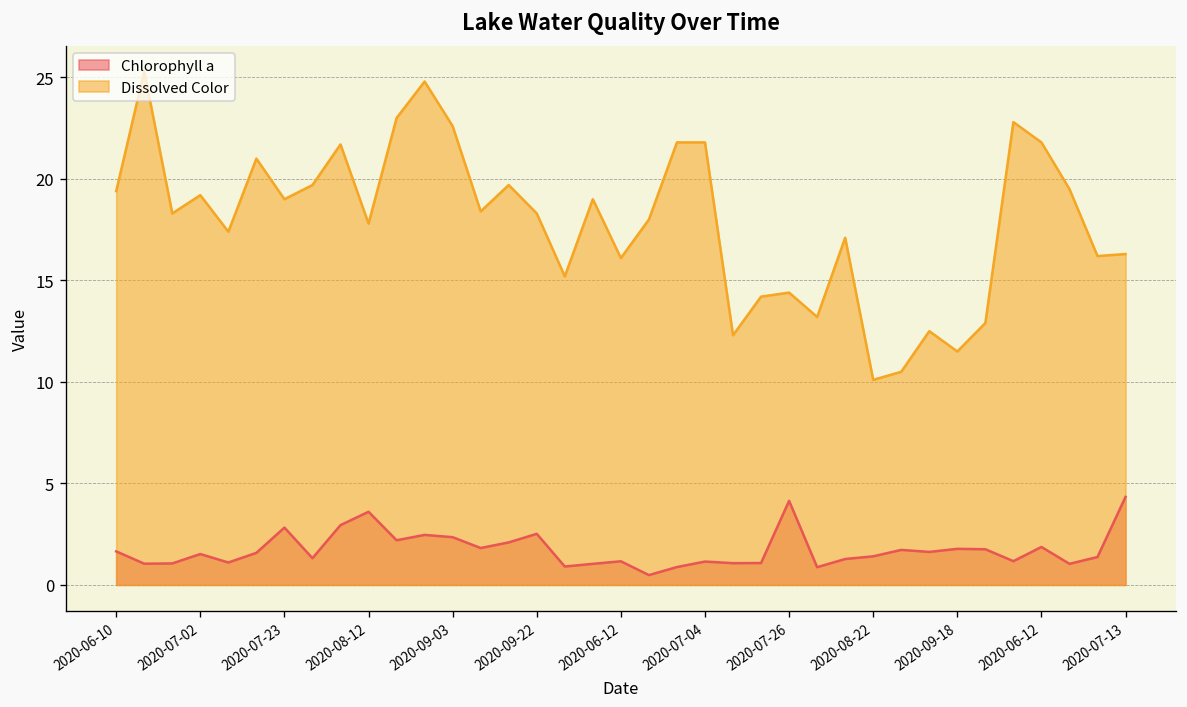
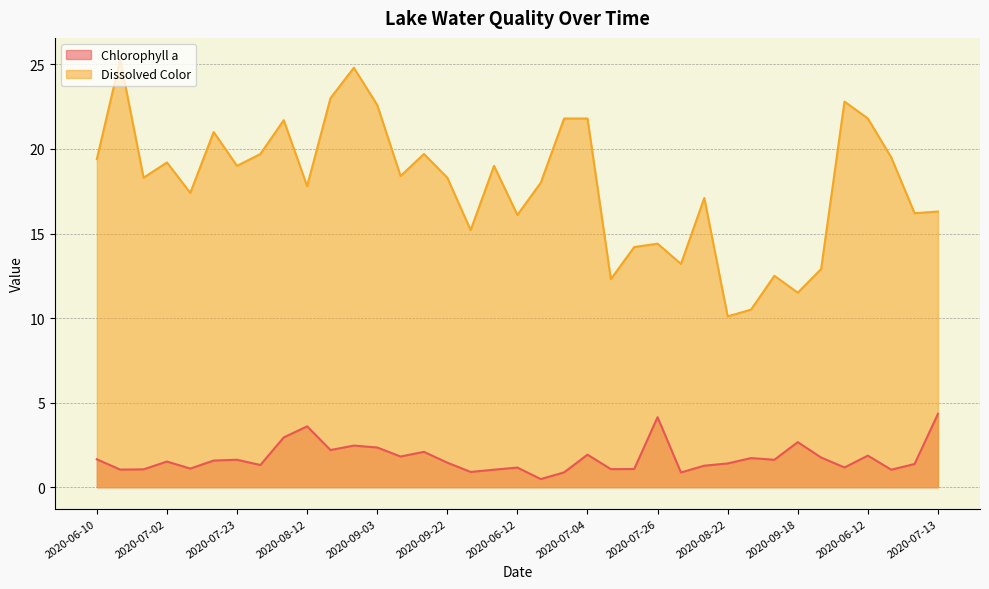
  {
    "Chlorophyll a": {
      "2020-06-10": 1.7,
      "2020-07-02": 1.5,
-     "2020-07-23": 2.8,
+     "2020-07-23": 1.6,
      "2020-08-12": 3.6,
      "2020-09-03": 2.3,
-     "2020-09-22": 2.5,
-     "2020-07-04": 1.1,
+     "2020-09-22": 1.5,
+     "2020-07-04": 1.9,
      "2020-07-26": 4.1,
      "2020-08-22": 1.4,
-     "2020-09-18": 1.8,
+     "2020-09-18": 2.7,
      "2020-07-13": 4.3
    },
    "Dissolved Color": {
      "2020-06-10": 19.4,
      "2020-07-02": 19.2,
      "2020-07-23": 19.0,
      "2020-08-12": 17.8,
      "2020-09-03": 22.6,
      "2020-09-22": 18.3,
      "2020-07-04": 21.8,
      "2020-07-26": 14.4,
      "2020-08-22": 10.1,
      "2020-09-18": 11.5,
      "2020-07-13": 16.3
    }
  }
